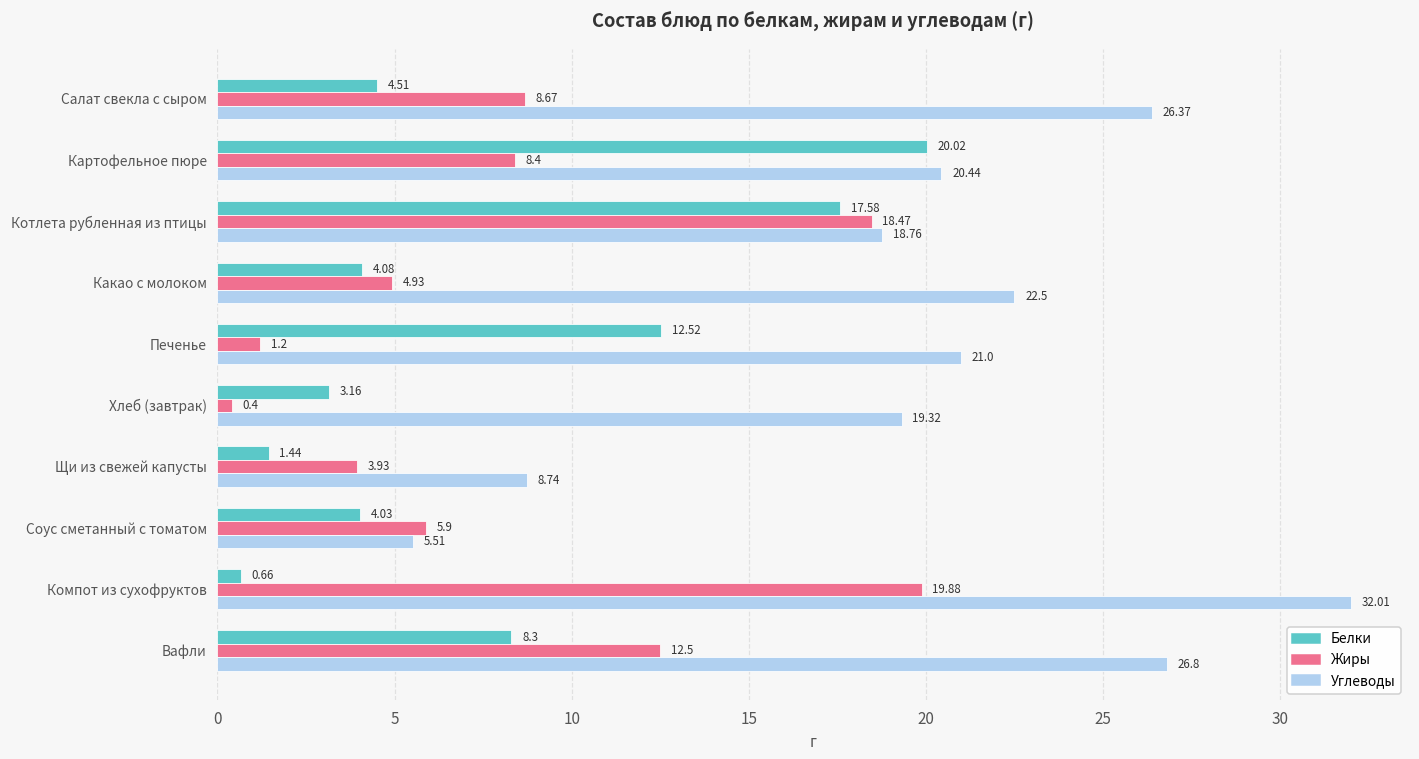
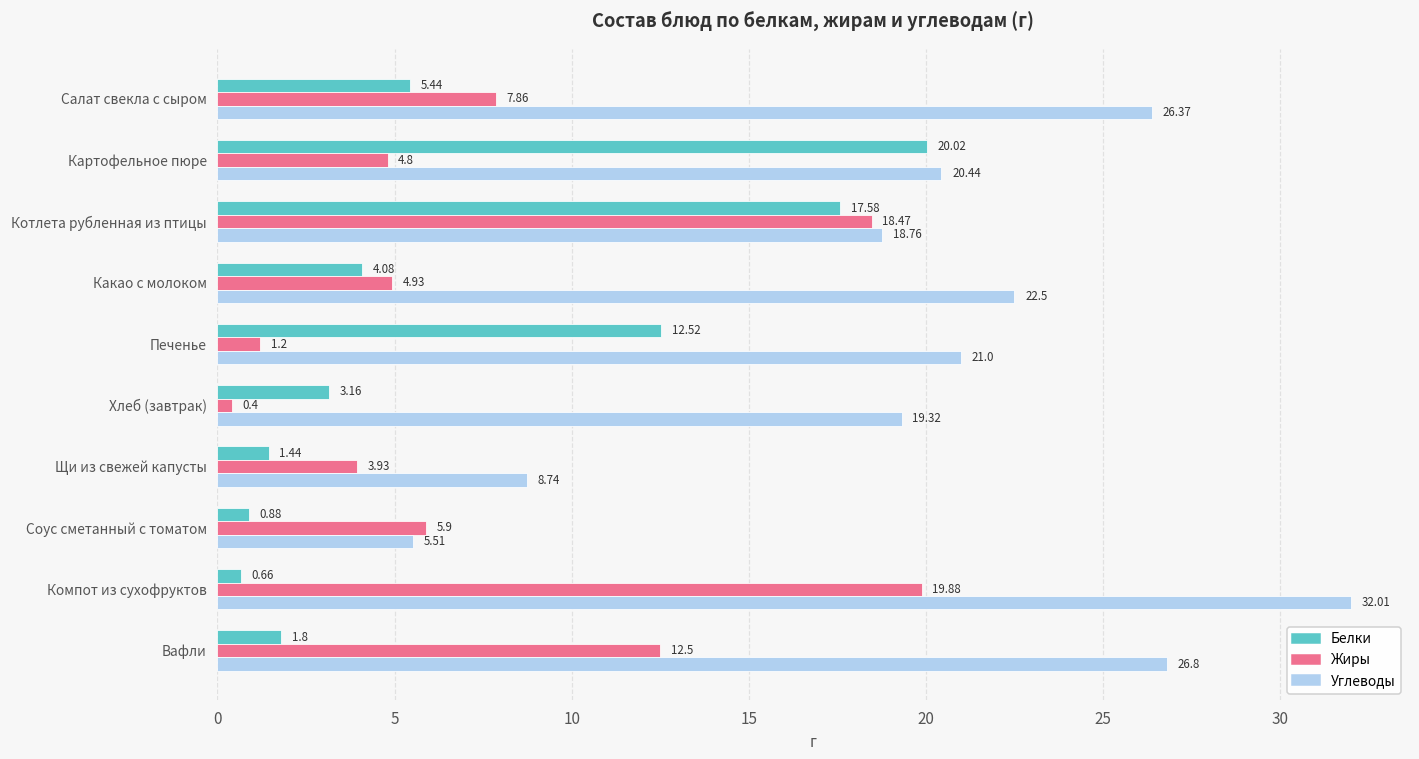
  {
    "Белки": {
-     "Салат свекла с сыром": 4.51,
+     "Салат свекла с сыром": 5.44,
      "Картофельное пюре": 20.02,
      "Котлета рубленная из птицы": 17.58,
      "Какао с молоком": 4.08,
      "Печенье": 12.52,
      "Хлеб (завтрак)": 3.16,
      "Щи из свежей капусты": 1.44,
-     "Соус сметанный с томатом": 4.03,
+     "Соус сметанный с томатом": 0.88,
      "Компот из сухофруктов": 0.66,
-     "Вафли": 8.3
+     "Вафли": 1.8
    },
    "Жиры": {
-     "Салат свекла с сыром": 8.67,
-     "Картофельное пюре": 8.4,
+     "Салат свекла с сыром": 7.86,
+     "Картофельное пюре": 4.8,
      "Котлета рубленная из птицы": 18.47,
      "Какао с молоком": 4.93,
      "Печенье": 1.2,
      "Хлеб (завтрак)": 0.4,
      "Щи из свежей капусты": 3.93,
      "Соус сметанный с томатом": 5.9,
      "Компот из сухофруктов": 19.88,
      "Вафли": 12.5
    },
    "Углеводы": {
      "Салат свекла с сыром": 26.37,
      "Картофельное пюре": 20.44,
      "Котлета рубленная из птицы": 18.76,
      "Какао с молоком": 22.5,
      "Печенье": 21.0,
      "Хлеб (завтрак)": 19.32,
      "Щи из свежей капусты": 8.74,
      "Соус сметанный с томатом": 5.51,
      "Компот из сухофруктов": 32.01,
      "Вафли": 26.8
    }
  }
